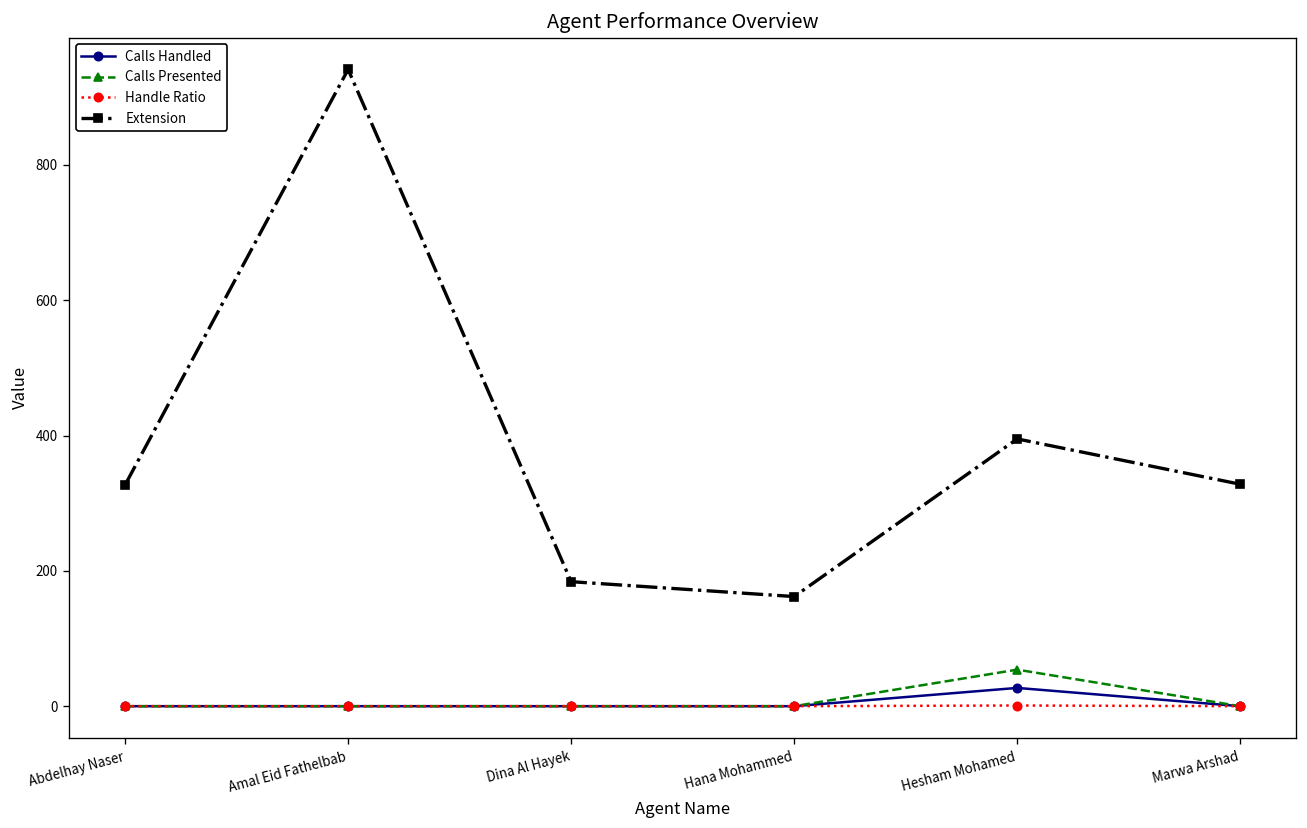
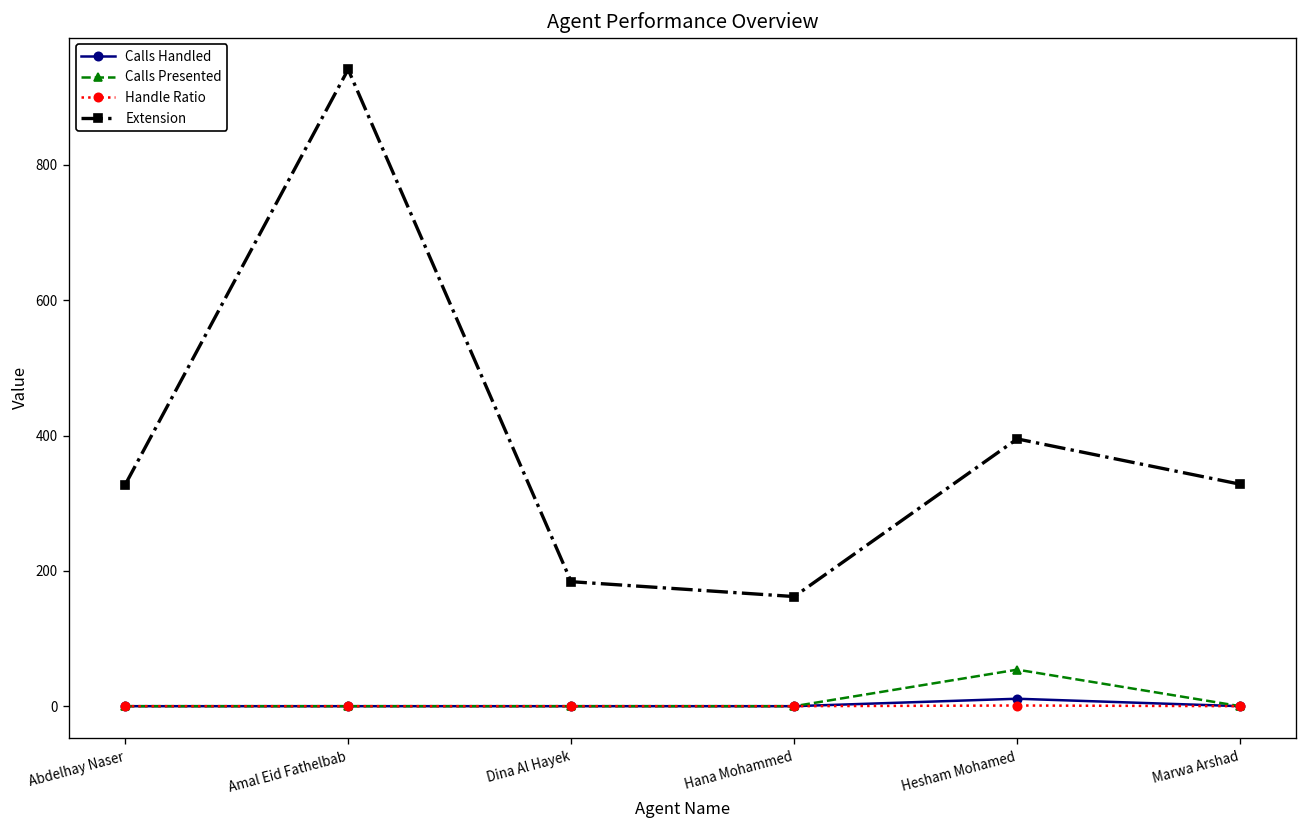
  {
    "Calls Handled": {
-     "Hesham Mohamed": 30
+     "Hesham Mohamed": 10
    },
    "Calls Presented": {
      "Hesham Mohamed": 50
    },
    "Handle Ratio": {
      "Hesham Mohamed": 0
    },
    "Extension": {
      "Abdelhay Naser": 330,
      "Amal Eid Fathelbab": 940,
      "Dina Al Hayek": 180,
      "Hana Mohammed": 160,
      "Hesham Mohamed": 400,
      "Marwa Arshad": 330
    }
  }
